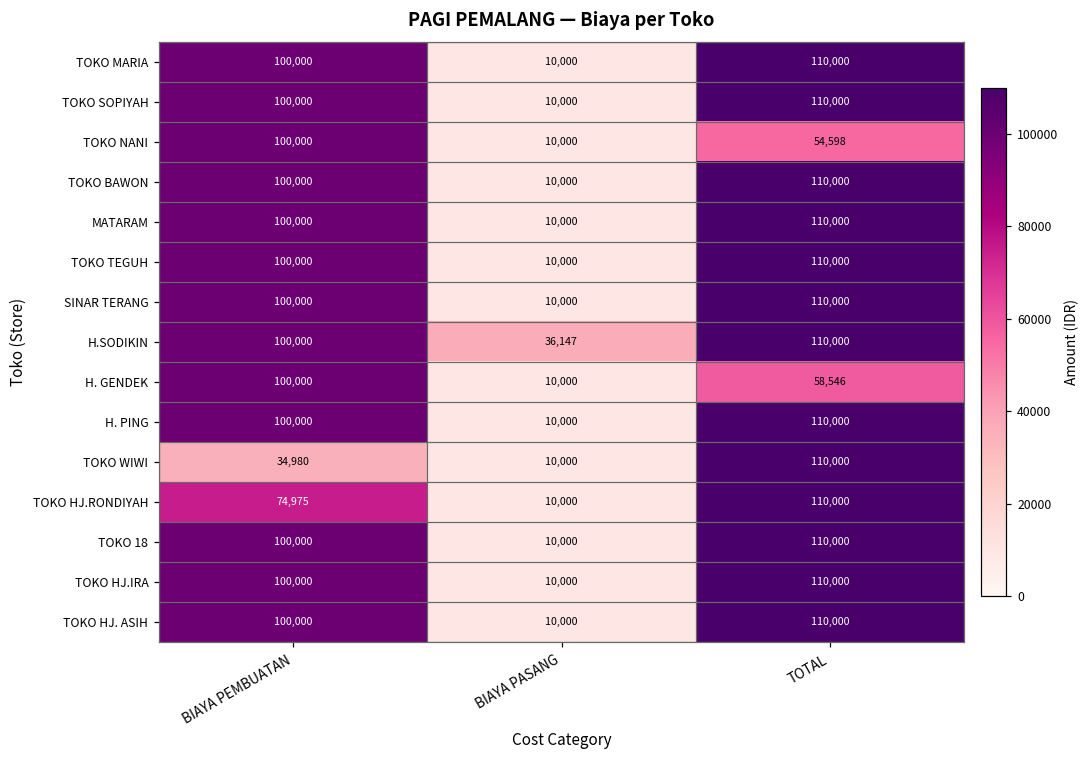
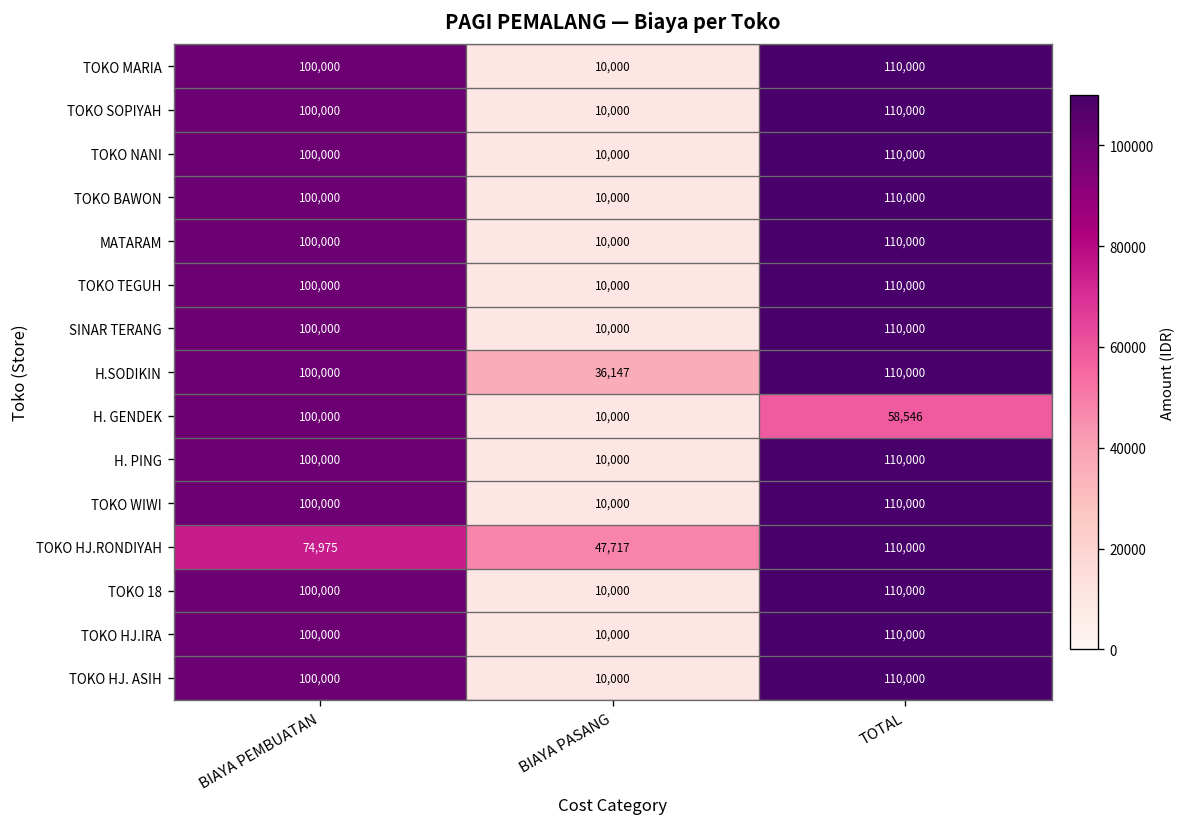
  {
    "TOKO MARIA": {
      "BIAYA PEMBUATAN": "100,000",
      "BIAYA PASANG": "10,000",
      "TOTAL": "110,000"
    },
    "TOKO SOPIYAH": {
      "BIAYA PEMBUATAN": "100,000",
      "BIAYA PASANG": "10,000",
      "TOTAL": "110,000"
    },
    "TOKO NANI": {
      "BIAYA PEMBUATAN": "100,000",
      "BIAYA PASANG": "10,000",
-     "TOTAL": "54,598"
+     "TOTAL": "110,000"
    },
    "TOKO BAWON": {
      "BIAYA PEMBUATAN": "100,000",
      "BIAYA PASANG": "10,000",
      "TOTAL": "110,000"
    },
    "MATARAM": {
      "BIAYA PEMBUATAN": "100,000",
      "BIAYA PASANG": "10,000",
      "TOTAL": "110,000"
    },
    "TOKO TEGUH": {
      "BIAYA PEMBUATAN": "100,000",
      "BIAYA PASANG": "10,000",
      "TOTAL": "110,000"
    },
    "SINAR TERANG": {
      "BIAYA PEMBUATAN": "100,000",
      "BIAYA PASANG": "10,000",
      "TOTAL": "110,000"
    },
    "H.SODIKIN": {
      "BIAYA PEMBUATAN": "100,000",
      "BIAYA PASANG": "36,147",
      "TOTAL": "110,000"
    },
    "H. GENDEK": {
      "BIAYA PEMBUATAN": "100,000",
      "BIAYA PASANG": "10,000",
      "TOTAL": "58,546"
    },
    "H. PING": {
      "BIAYA PEMBUATAN": "100,000",
      "BIAYA PASANG": "10,000",
      "TOTAL": "110,000"
    },
    "TOKO WIWI": {
-     "BIAYA PEMBUATAN": "34,980",
+     "BIAYA PEMBUATAN": "100,000",
      "BIAYA PASANG": "10,000",
      "TOTAL": "110,000"
    },
    "TOKO HJ.RONDIYAH": {
      "BIAYA PEMBUATAN": "74,975",
-     "BIAYA PASANG": "10,000",
+     "BIAYA PASANG": "47,717",
      "TOTAL": "110,000"
    },
    "TOKO 18": {
      "BIAYA PEMBUATAN": "100,000",
      "BIAYA PASANG": "10,000",
      "TOTAL": "110,000"
    },
    "TOKO HJ.IRA": {
      "BIAYA PEMBUATAN": "100,000",
      "BIAYA PASANG": "10,000",
      "TOTAL": "110,000"
    },
    "TOKO HJ. ASIH": {
      "BIAYA PEMBUATAN": "100,000",
      "BIAYA PASANG": "10,000",
      "TOTAL": "110,000"
    }
  }
